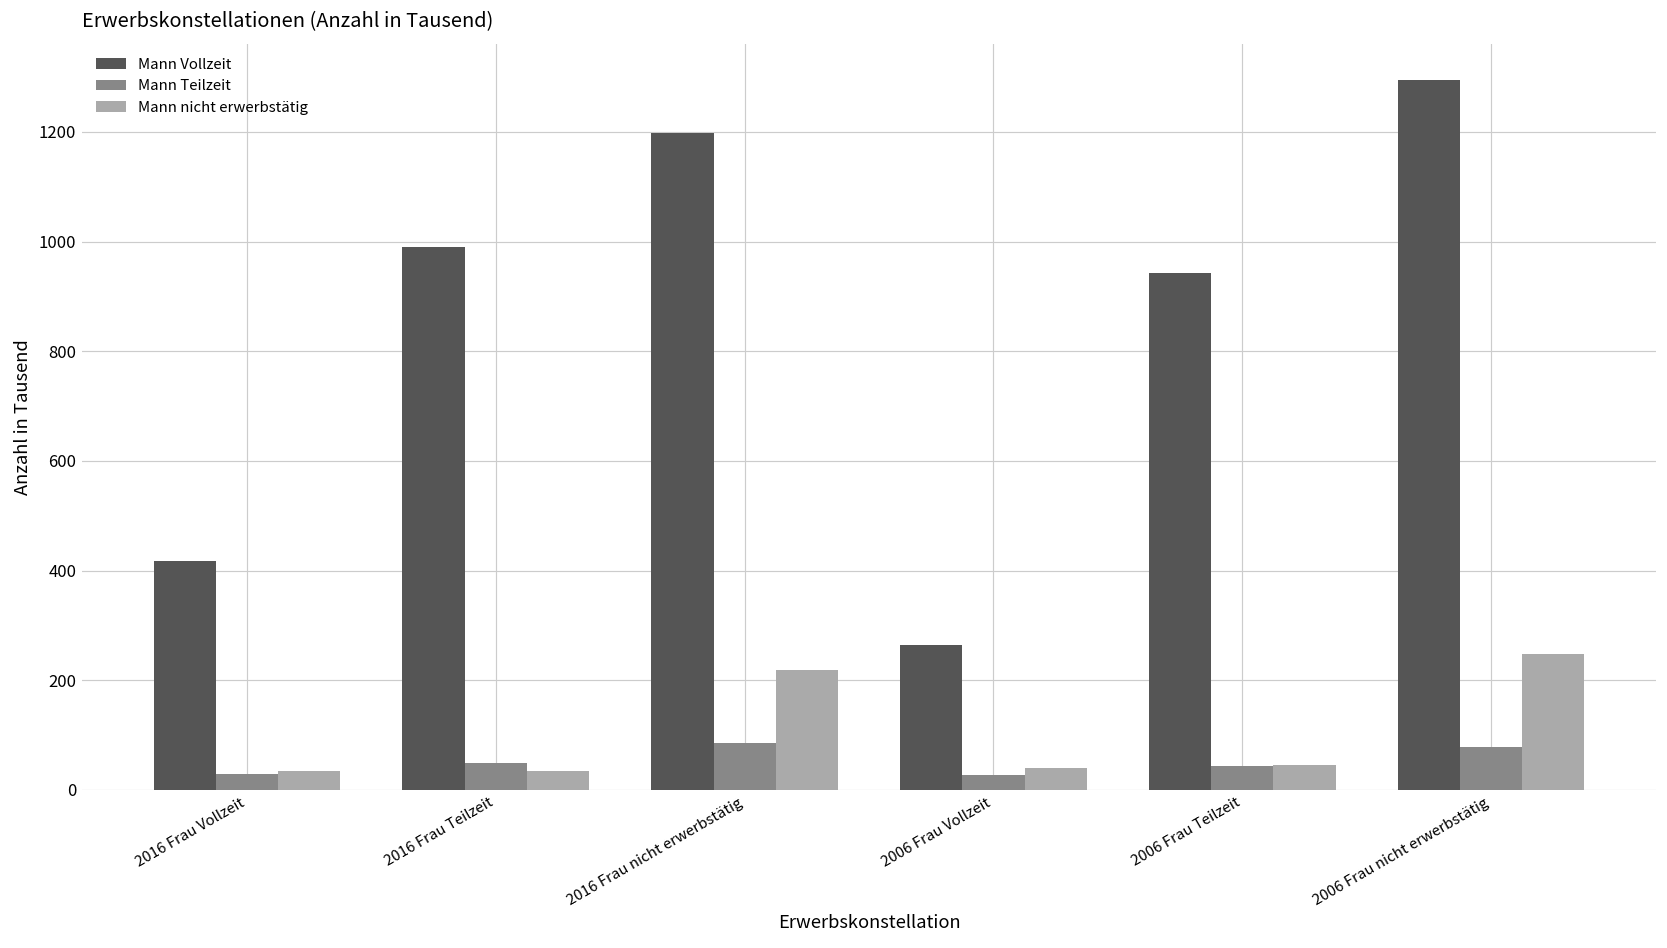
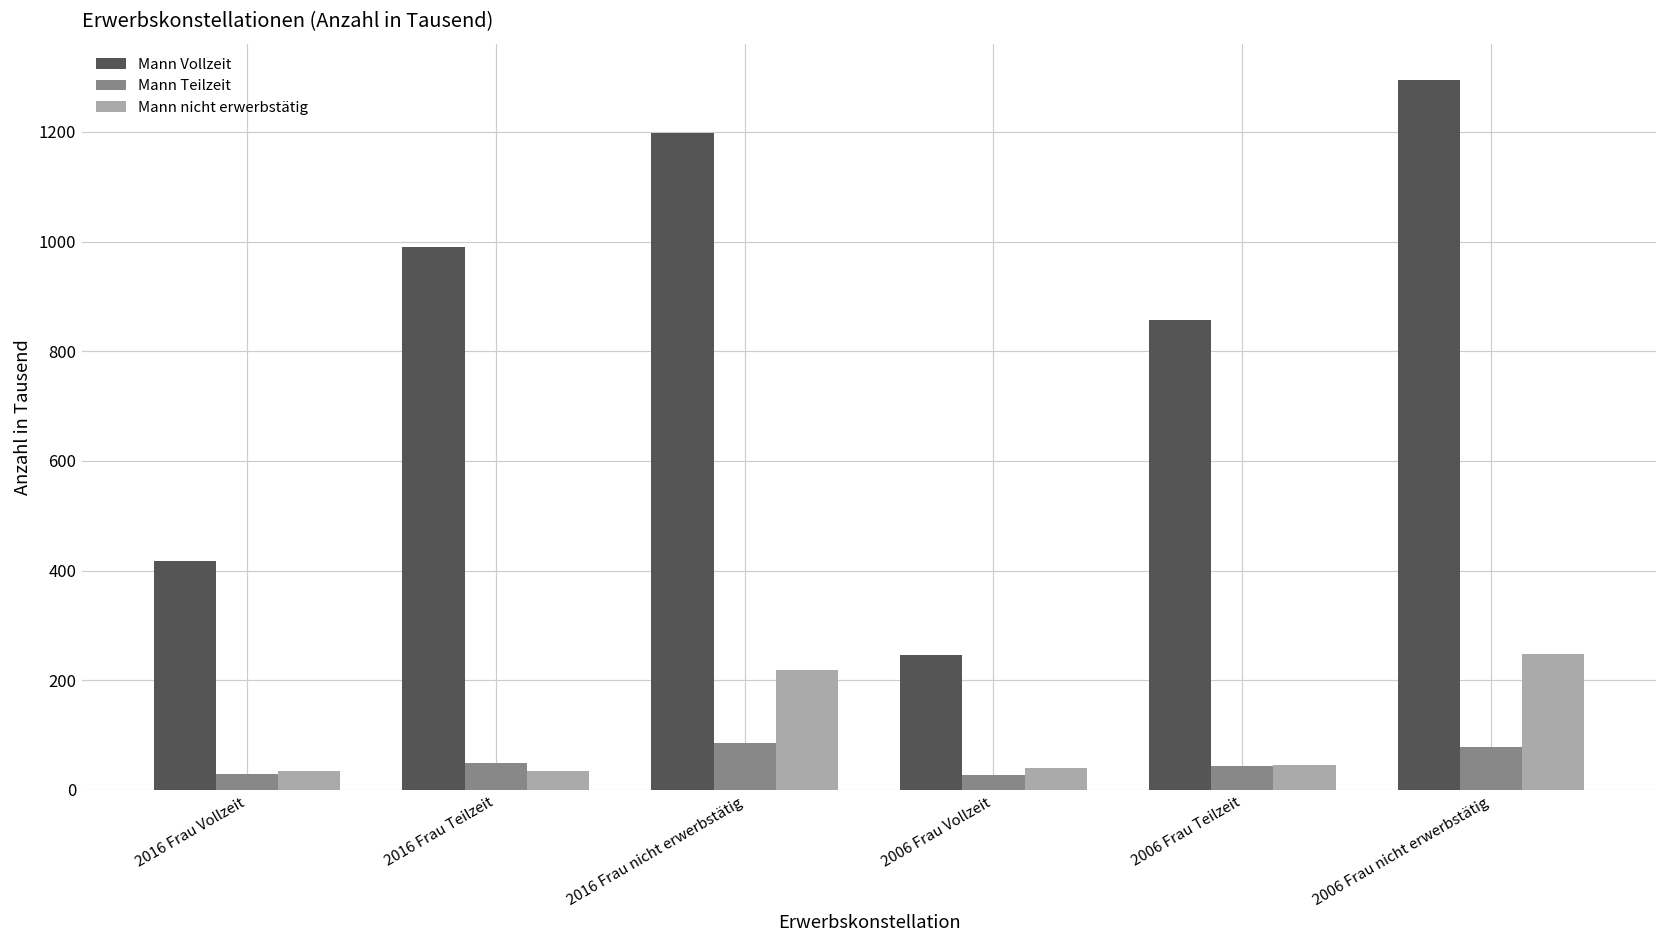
  {
    "Mann Vollzeit": {
      "2016 Frau Vollzeit": 420,
      "2016 Frau Teilzeit": 990,
      "2016 Frau nicht erwerbstätig": 1200,
-     "2006 Frau Vollzeit": 260,
-     "2006 Frau Teilzeit": 940,
+     "2006 Frau Vollzeit": 250,
+     "2006 Frau Teilzeit": 860,
      "2006 Frau nicht erwerbstätig": 1300
    }
  }
